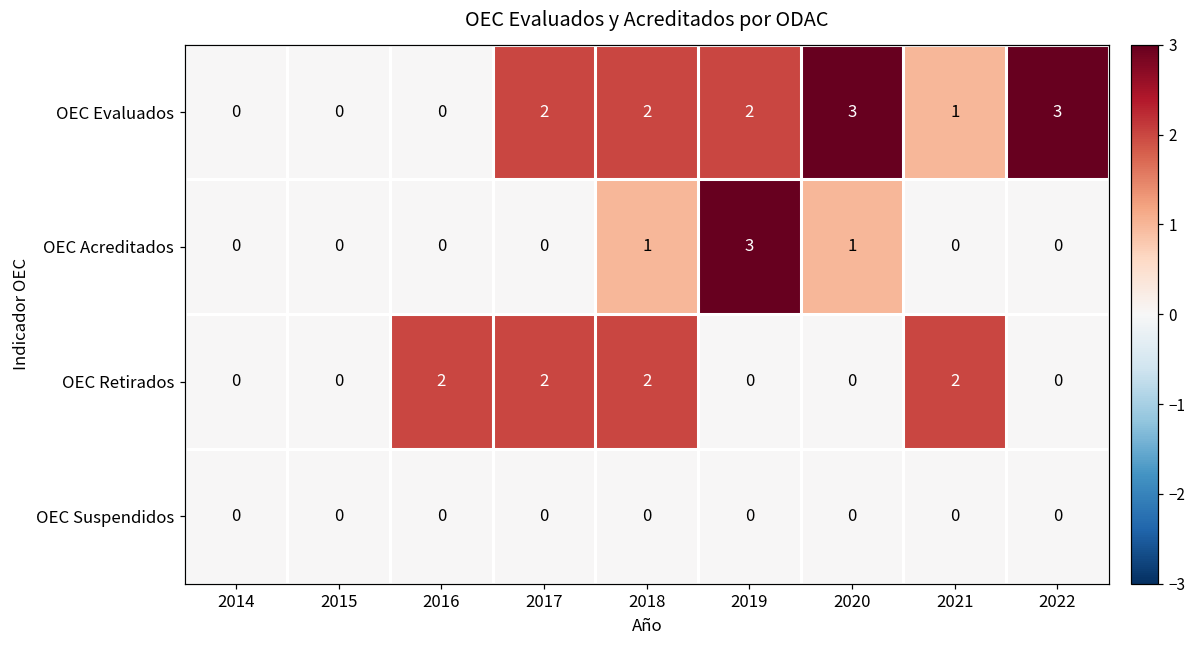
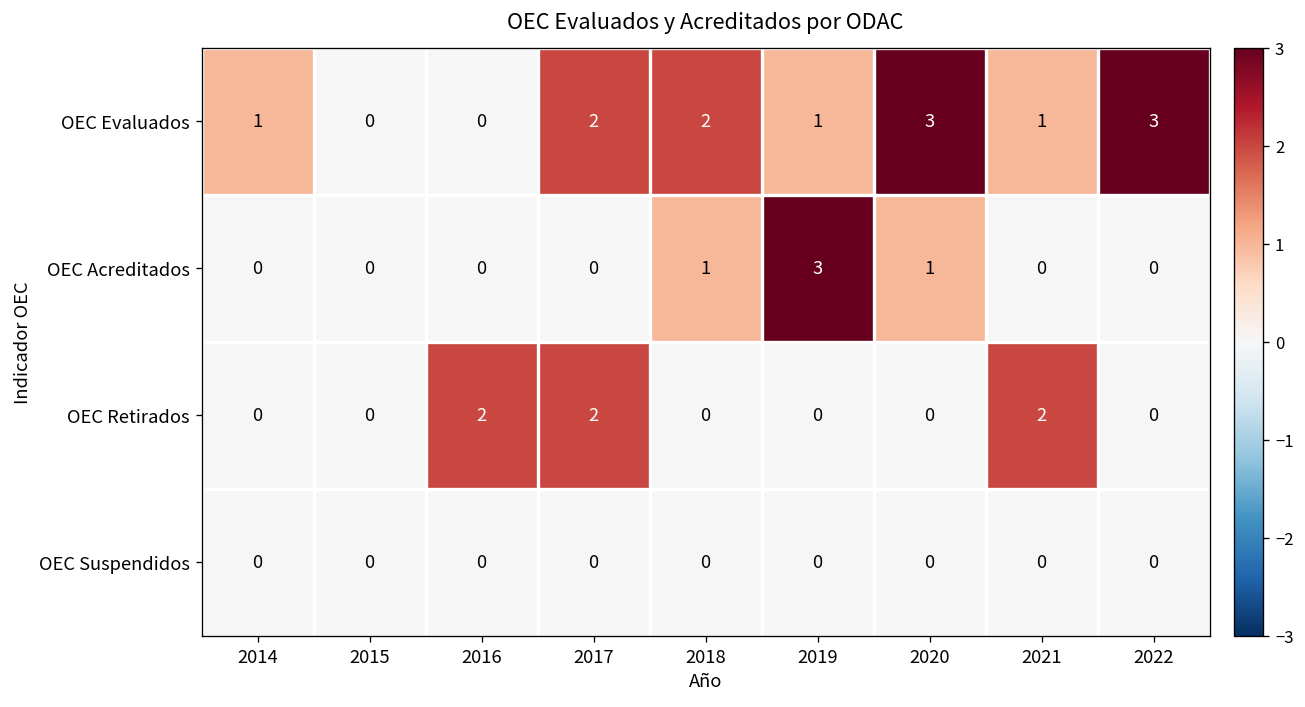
  {
    "OEC Evaluados": {
-     "2014": 0,
+     "2014": 1,
      "2015": 0,
      "2016": 0,
      "2017": 2,
      "2018": 2,
-     "2019": 2,
+     "2019": 1,
      "2020": 3,
      "2021": 1,
      "2022": 3
    },
    "OEC Acreditados": {
      "2014": 0,
      "2015": 0,
      "2016": 0,
      "2017": 0,
      "2018": 1,
      "2019": 3,
      "2020": 1,
      "2021": 0,
      "2022": 0
    },
    "OEC Retirados": {
      "2014": 0,
      "2015": 0,
      "2016": 2,
      "2017": 2,
-     "2018": 2,
+     "2018": 0,
      "2019": 0,
      "2020": 0,
      "2021": 2,
      "2022": 0
    },
    "OEC Suspendidos": {
      "2014": 0,
      "2015": 0,
      "2016": 0,
      "2017": 0,
      "2018": 0,
      "2019": 0,
      "2020": 0,
      "2021": 0,
      "2022": 0
    }
  }
